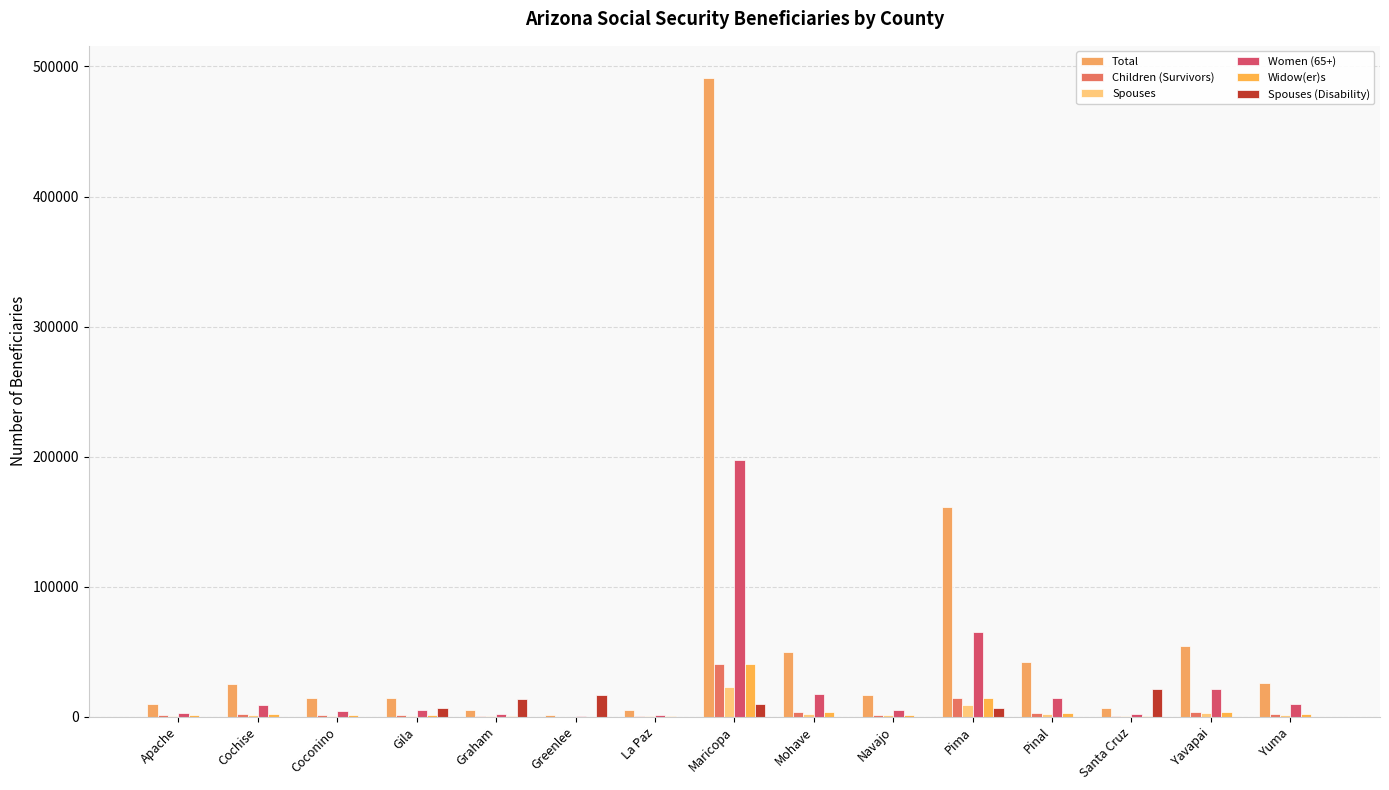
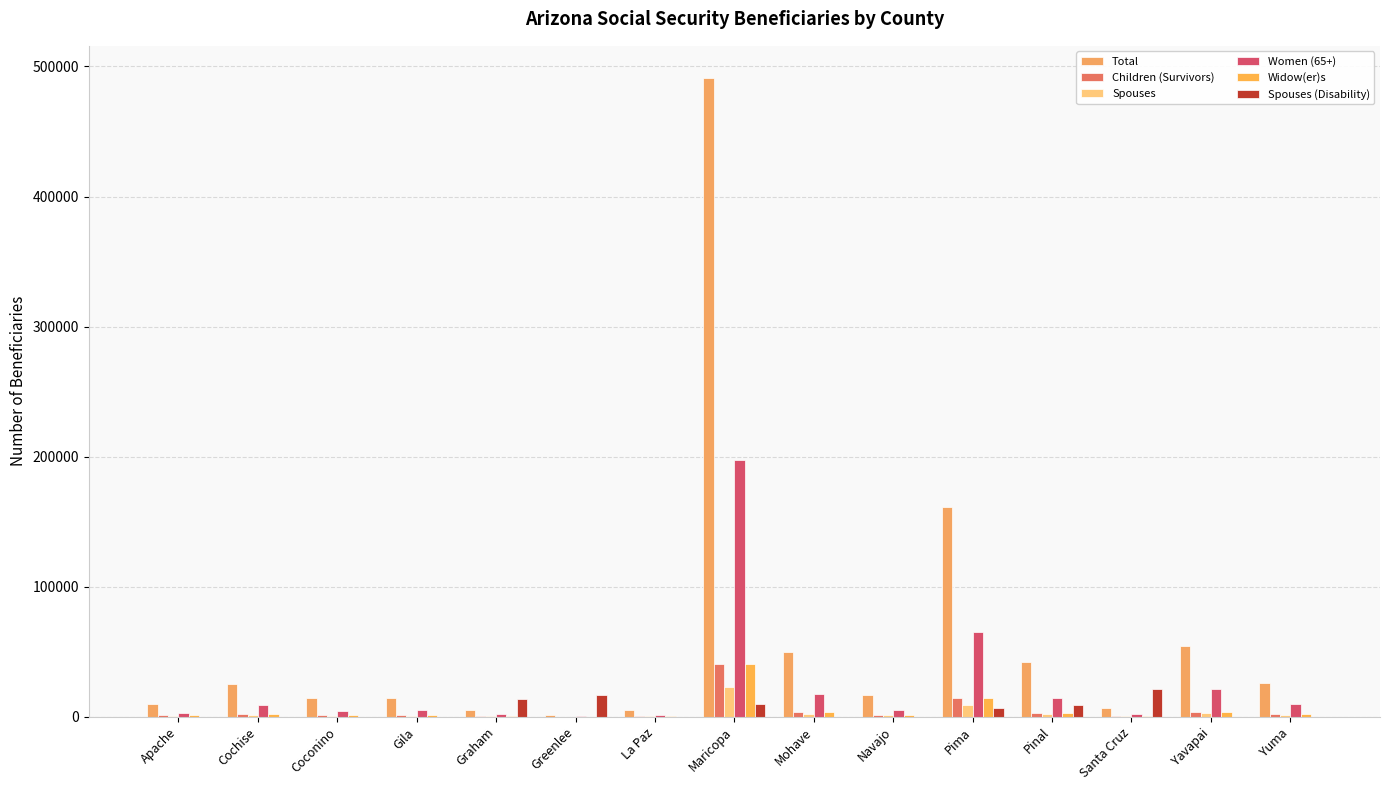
  {
    "Spouses (Disability)": {
-     "Gila": 6000,
+     "Gila": 0,
      "Graham": 14000,
      "Greenlee": 16000,
      "Maricopa": 10000,
      "Pima": 7000,
-     "Pinal": 0,
+     "Pinal": 9000,
      "Santa Cruz": 22000
    }
  }
